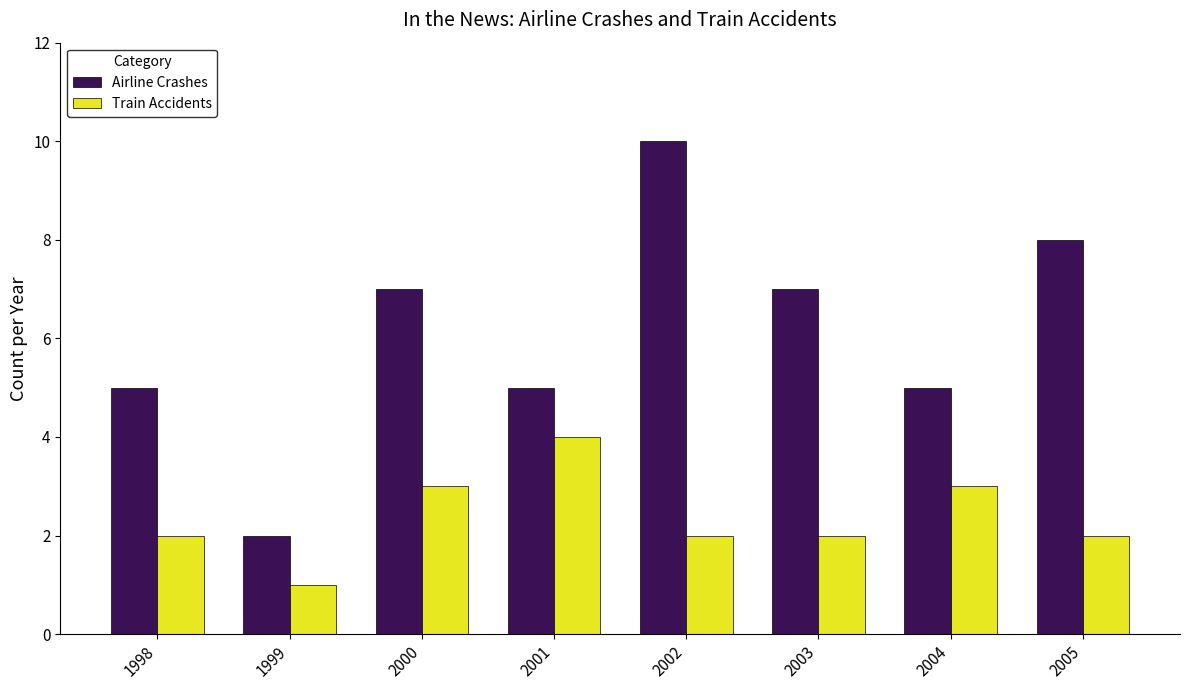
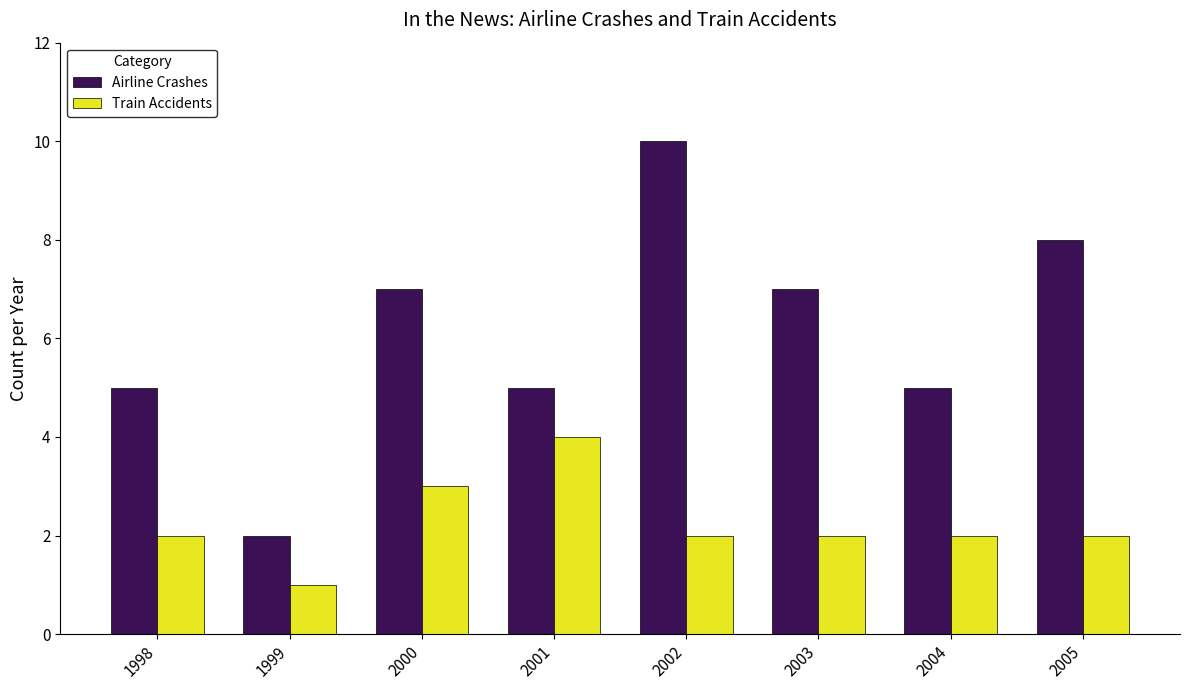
  {
    "Airline Crashes": {
      "1998": 5,
      "1999": 2,
      "2000": 7,
      "2001": 5,
      "2002": 10,
      "2003": 7,
      "2004": 5,
      "2005": 8
    },
    "Train Accidents": {
      "1998": 2,
      "1999": 1,
      "2000": 3,
      "2001": 4,
      "2002": 2,
      "2003": 2,
-     "2004": 3,
+     "2004": 2,
      "2005": 2
    }
  }
